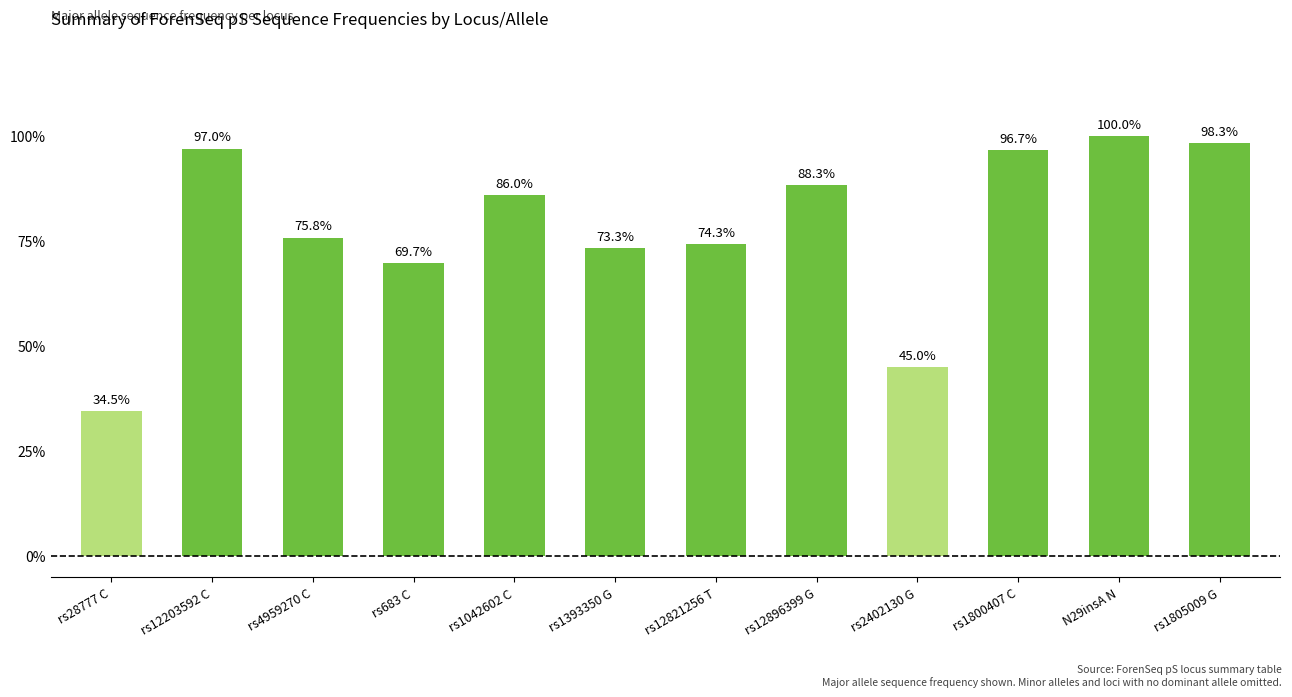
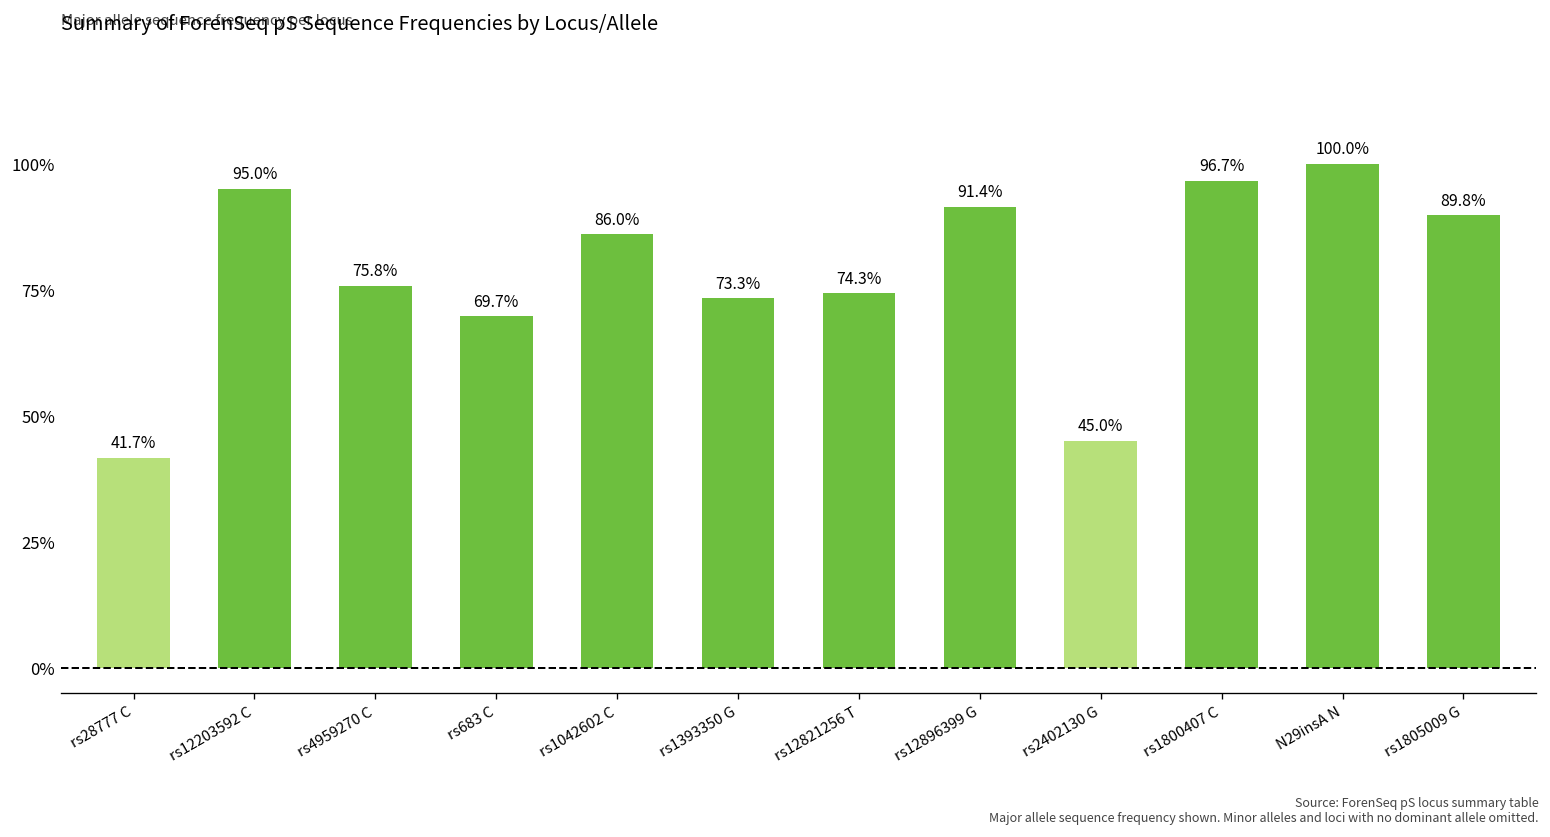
  {
-   "rs28777 C": "34.5%",
-   "rs12203592 C": "97.0%",
+   "rs28777 C": "41.7%",
+   "rs12203592 C": "95.0%",
    "rs4959270 C": "75.8%",
    "rs683 C": "69.7%",
    "rs1042602 C": "86.0%",
    "rs1393350 G": "73.3%",
    "rs12821256 T": "74.3%",
-   "rs12896399 G": "88.3%",
+   "rs12896399 G": "91.4%",
    "rs2402130 G": "45.0%",
    "rs1800407 C": "96.7%",
    "N29insA N": "100.0%",
-   "rs1805009 G": "98.3%"
+   "rs1805009 G": "89.8%"
  }
